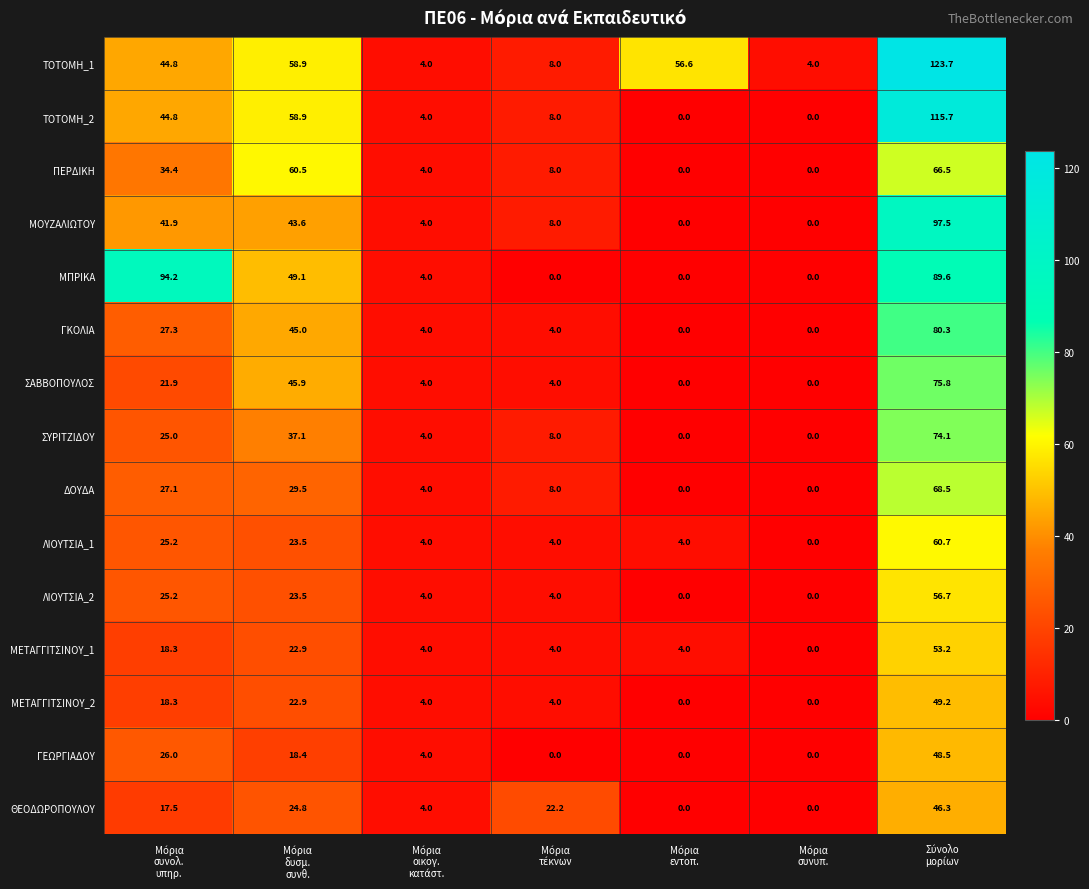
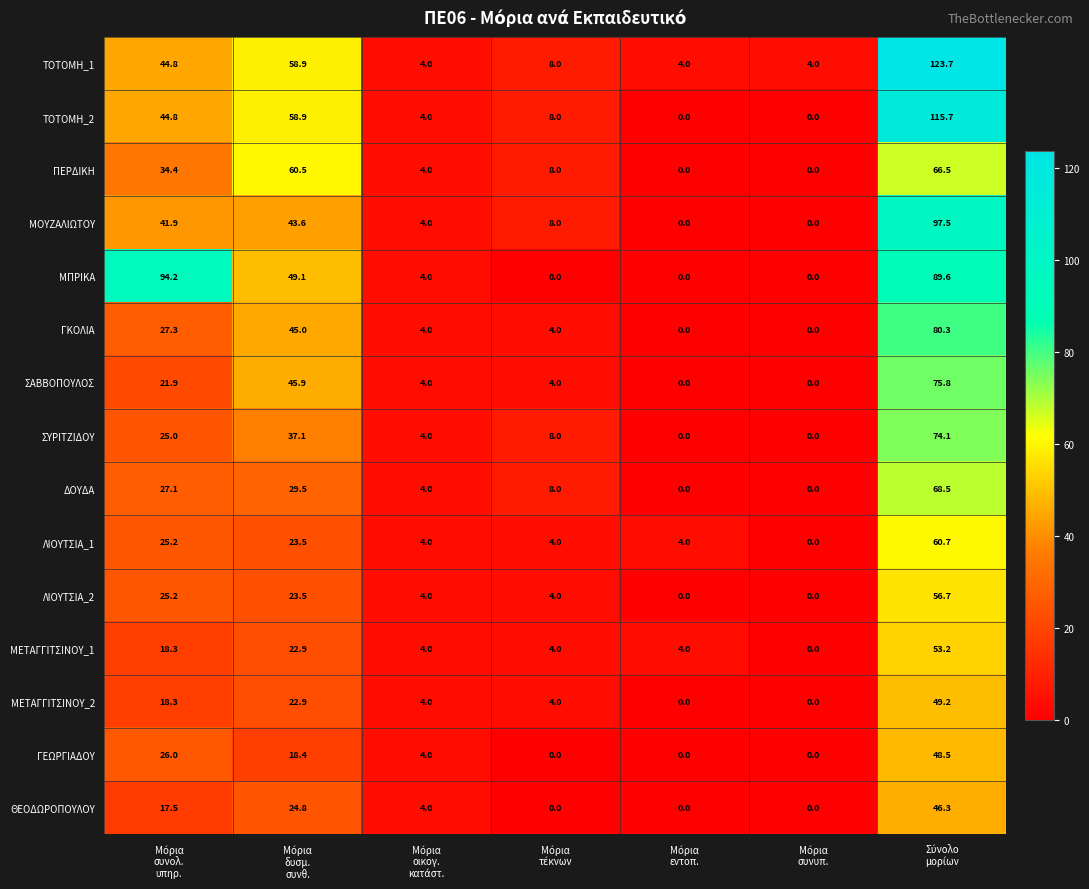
  {
    "ΤΟΤΟΜΗ_1": {
      "Μόρια συνολ. υπηρ.": 44.8,
      "Μόρια δυσμ. συνθ.": 58.9,
      "Μόρια οικογ. κατάστ.": 4.0,
      "Μόρια τέκνων": 8.0,
-     "Μόρια εντοπ.": 56.6,
+     "Μόρια εντοπ.": 4.0,
      "Μόρια συνυπ.": 4.0,
      "Σύνολο μορίων": 123.7
    },
    "ΤΟΤΟΜΗ_2": {
      "Μόρια συνολ. υπηρ.": 44.8,
      "Μόρια δυσμ. συνθ.": 58.9,
      "Μόρια οικογ. κατάστ.": 4.0,
      "Μόρια τέκνων": 8.0,
      "Μόρια εντοπ.": 0.0,
      "Μόρια συνυπ.": 0.0,
      "Σύνολο μορίων": 115.7
    },
    "ΠΕΡΔΙΚΗ": {
      "Μόρια συνολ. υπηρ.": 34.4,
      "Μόρια δυσμ. συνθ.": 60.5,
      "Μόρια οικογ. κατάστ.": 4.0,
      "Μόρια τέκνων": 8.0,
      "Μόρια εντοπ.": 0.0,
      "Μόρια συνυπ.": 0.0,
      "Σύνολο μορίων": 66.5
    },
    "ΜΟΥΖΑΛΙΩΤΟΥ": {
      "Μόρια συνολ. υπηρ.": 41.9,
      "Μόρια δυσμ. συνθ.": 43.6,
      "Μόρια οικογ. κατάστ.": 4.0,
      "Μόρια τέκνων": 8.0,
      "Μόρια εντοπ.": 0.0,
      "Μόρια συνυπ.": 0.0,
      "Σύνολο μορίων": 97.5
    },
    "ΜΠΡΙΚΑ": {
      "Μόρια συνολ. υπηρ.": 94.2,
      "Μόρια δυσμ. συνθ.": 49.1,
      "Μόρια οικογ. κατάστ.": 4.0,
      "Μόρια τέκνων": 0.0,
      "Μόρια εντοπ.": 0.0,
      "Μόρια συνυπ.": 0.0,
      "Σύνολο μορίων": 89.6
    },
    "ΓΚΟΛΙΑ": {
      "Μόρια συνολ. υπηρ.": 27.3,
      "Μόρια δυσμ. συνθ.": 45.0,
      "Μόρια οικογ. κατάστ.": 4.0,
      "Μόρια τέκνων": 4.0,
      "Μόρια εντοπ.": 0.0,
      "Μόρια συνυπ.": 0.0,
      "Σύνολο μορίων": 80.3
    },
    "ΣΑΒΒΟΠΟΥΛΟΣ": {
      "Μόρια συνολ. υπηρ.": 21.9,
      "Μόρια δυσμ. συνθ.": 45.9,
      "Μόρια οικογ. κατάστ.": 4.0,
      "Μόρια τέκνων": 4.0,
      "Μόρια εντοπ.": 0.0,
      "Μόρια συνυπ.": 0.0,
      "Σύνολο μορίων": 75.8
    },
    "ΣΥΡΙΤΖΙΔΟΥ": {
      "Μόρια συνολ. υπηρ.": 25.0,
      "Μόρια δυσμ. συνθ.": 37.1,
      "Μόρια οικογ. κατάστ.": 4.0,
      "Μόρια τέκνων": 8.0,
      "Μόρια εντοπ.": 0.0,
      "Μόρια συνυπ.": 0.0,
      "Σύνολο μορίων": 74.1
    },
    "ΔΟΥΔΑ": {
      "Μόρια συνολ. υπηρ.": 27.1,
      "Μόρια δυσμ. συνθ.": 29.5,
      "Μόρια οικογ. κατάστ.": 4.0,
      "Μόρια τέκνων": 8.0,
      "Μόρια εντοπ.": 0.0,
      "Μόρια συνυπ.": 0.0,
      "Σύνολο μορίων": 68.5
    },
    "ΛΙΟΥΤΣΙΑ_1": {
      "Μόρια συνολ. υπηρ.": 25.2,
      "Μόρια δυσμ. συνθ.": 23.5,
      "Μόρια οικογ. κατάστ.": 4.0,
      "Μόρια τέκνων": 4.0,
      "Μόρια εντοπ.": 4.0,
      "Μόρια συνυπ.": 0.0,
      "Σύνολο μορίων": 60.7
    },
    "ΛΙΟΥΤΣΙΑ_2": {
      "Μόρια συνολ. υπηρ.": 25.2,
      "Μόρια δυσμ. συνθ.": 23.5,
      "Μόρια οικογ. κατάστ.": 4.0,
      "Μόρια τέκνων": 4.0,
      "Μόρια εντοπ.": 0.0,
      "Μόρια συνυπ.": 0.0,
      "Σύνολο μορίων": 56.7
    },
    "ΜΕΤΑΓΓΙΤΣΙΝΟΥ_1": {
      "Μόρια συνολ. υπηρ.": 18.3,
      "Μόρια δυσμ. συνθ.": 22.9,
      "Μόρια οικογ. κατάστ.": 4.0,
      "Μόρια τέκνων": 4.0,
      "Μόρια εντοπ.": 4.0,
      "Μόρια συνυπ.": 0.0,
      "Σύνολο μορίων": 53.2
    },
    "ΜΕΤΑΓΓΙΤΣΙΝΟΥ_2": {
      "Μόρια συνολ. υπηρ.": 18.3,
      "Μόρια δυσμ. συνθ.": 22.9,
      "Μόρια οικογ. κατάστ.": 4.0,
      "Μόρια τέκνων": 4.0,
      "Μόρια εντοπ.": 0.0,
      "Μόρια συνυπ.": 0.0,
      "Σύνολο μορίων": 49.2
    },
    "ΓΕΩΡΓΙΑΔΟΥ": {
      "Μόρια συνολ. υπηρ.": 26.0,
      "Μόρια δυσμ. συνθ.": 18.4,
      "Μόρια οικογ. κατάστ.": 4.0,
      "Μόρια τέκνων": 0.0,
      "Μόρια εντοπ.": 0.0,
      "Μόρια συνυπ.": 0.0,
      "Σύνολο μορίων": 48.5
    },
    "ΘΕΟΔΩΡΟΠΟΥΛΟΥ": {
      "Μόρια συνολ. υπηρ.": 17.5,
      "Μόρια δυσμ. συνθ.": 24.8,
      "Μόρια οικογ. κατάστ.": 4.0,
-     "Μόρια τέκνων": 22.2,
+     "Μόρια τέκνων": 0.0,
      "Μόρια εντοπ.": 0.0,
      "Μόρια συνυπ.": 0.0,
      "Σύνολο μορίων": 46.3
    }
  }
